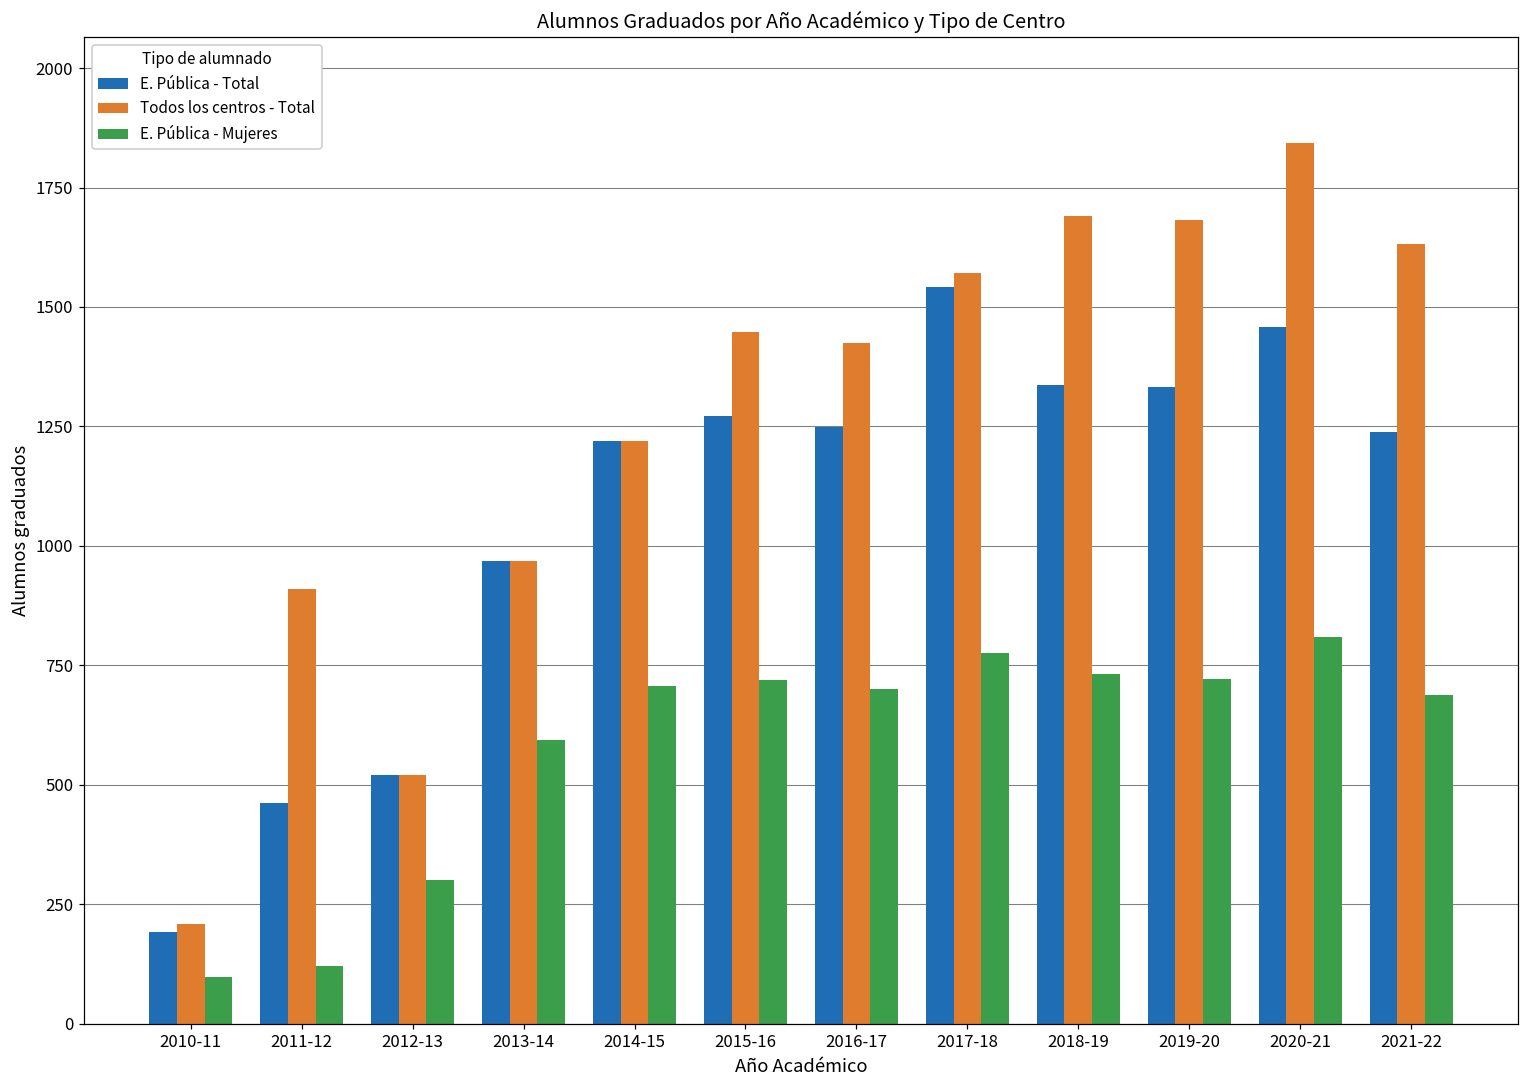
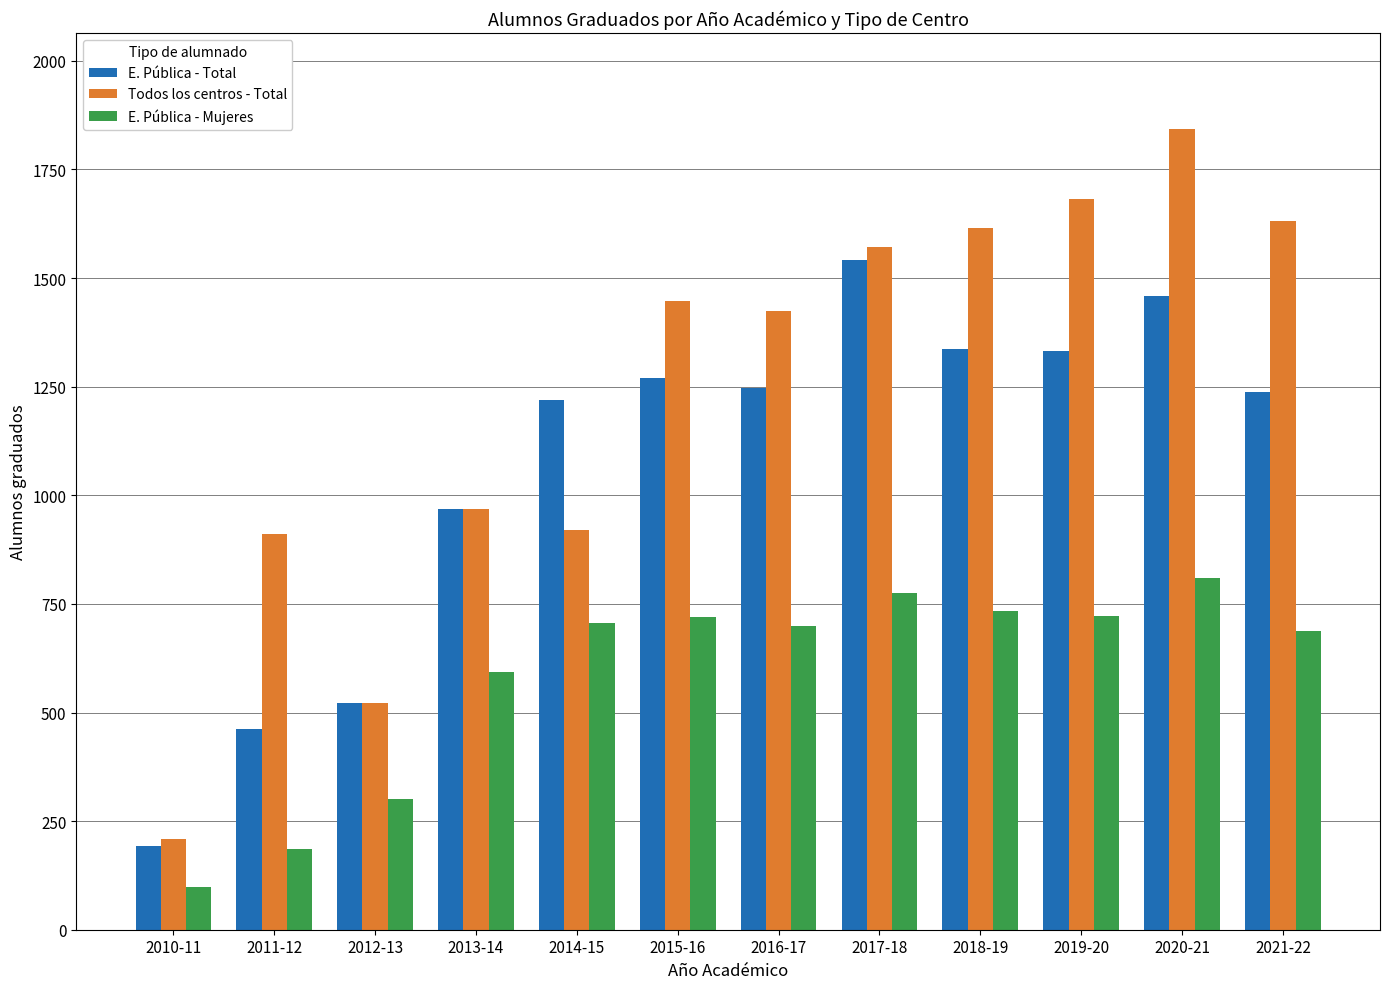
  {
    "E. Pública - Total": {
      "2010-11": 190,
      "2011-12": 460,
      "2012-13": 520,
      "2013-14": 970,
      "2014-15": 1220,
      "2015-16": 1270,
      "2016-17": 1250,
      "2017-18": 1540,
      "2018-19": 1340,
      "2019-20": 1330,
      "2020-21": 1460,
      "2021-22": 1240
    },
    "Todos los centros - Total": {
      "2010-11": 210,
      "2011-12": 910,
      "2012-13": 520,
      "2013-14": 970,
-     "2014-15": 1220,
+     "2014-15": 920,
      "2015-16": 1450,
      "2016-17": 1420,
      "2017-18": 1570,
-     "2018-19": 1690,
+     "2018-19": 1620,
      "2019-20": 1680,
      "2020-21": 1840,
      "2021-22": 1630
    },
    "E. Pública - Mujeres": {
      "2010-11": 100,
-     "2011-12": 120,
+     "2011-12": 190,
      "2012-13": 300,
      "2013-14": 590,
      "2014-15": 710,
      "2015-16": 720,
      "2016-17": 700,
      "2017-18": 780,
      "2018-19": 730,
      "2019-20": 720,
      "2020-21": 810,
      "2021-22": 690
    }
  }
